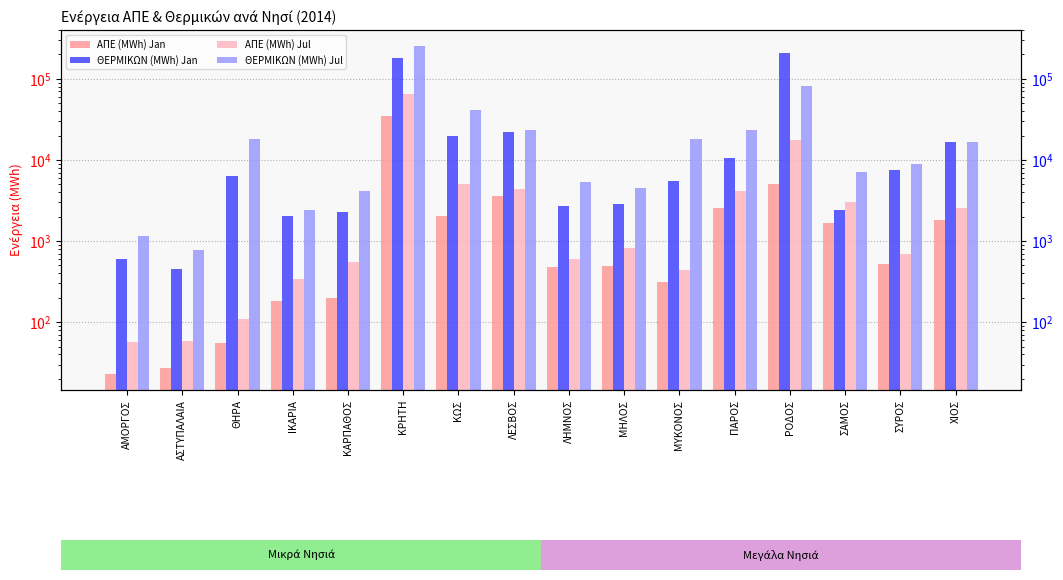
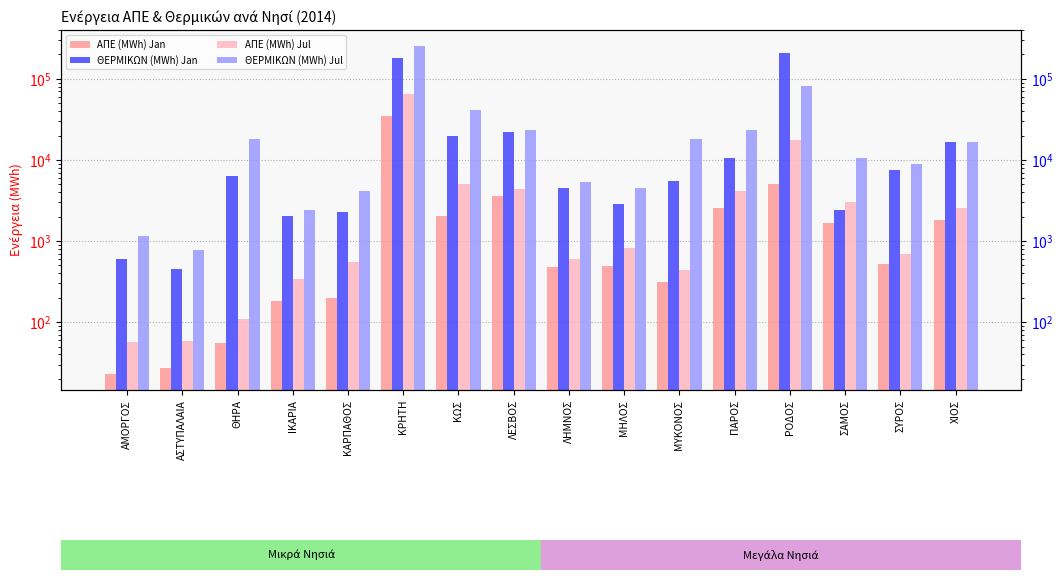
  {
    "ΘΕΡΜΙΚΩΝ (MWh) Jan": {
      "ΑΜΟΡΓΟΣ": 600,
      "ΑΣΤΥΠΑΛΑΙΑ": 400,
      "ΘΗΡΑ": 6000,
      "ΙΚΑΡΙΑ": 2100,
      "ΚΑΡΠΑΘΟΣ": 2300,
      "ΚΡΗΤΗ": 180000,
      "ΚΩΣ": 20000,
      "ΛΕΣΒΟΣ": 22000,
-     "ΛΗΜΝΟΣ": 2700,
+     "ΛΗΜΝΟΣ": 5000,
      "ΜΗΛΟΣ": 2900,
      "ΜΥΚΟΝΟΣ": 5000,
      "ΠΑΡΟΣ": 11000,
      "ΡΟΔΟΣ": 210000,
      "ΣΑΜΟΣ": 2400,
      "ΣΥΡΟΣ": 8000,
      "ΧΙΟΣ": 17000
    },
    "ΘΕΡΜΙΚΩΝ (MWh) Jul": {
      "ΑΜΟΡΓΟΣ": 1100,
      "ΑΣΤΥΠΑΛΑΙΑ": 800,
      "ΘΗΡΑ": 18000,
      "ΙΚΑΡΙΑ": 2400,
      "ΚΑΡΠΑΘΟΣ": 4000,
      "ΚΡΗΤΗ": 250000,
      "ΚΩΣ": 40000,
      "ΛΕΣΒΟΣ": 23000,
      "ΛΗΜΝΟΣ": 5000,
      "ΜΗΛΟΣ": 5000,
      "ΜΥΚΟΝΟΣ": 18000,
      "ΠΑΡΟΣ": 23000,
      "ΡΟΔΟΣ": 80000,
-     "ΣΑΜΟΣ": 7000,
+     "ΣΑΜΟΣ": 11000,
      "ΣΥΡΟΣ": 9000,
      "ΧΙΟΣ": 16000
    }
  }
